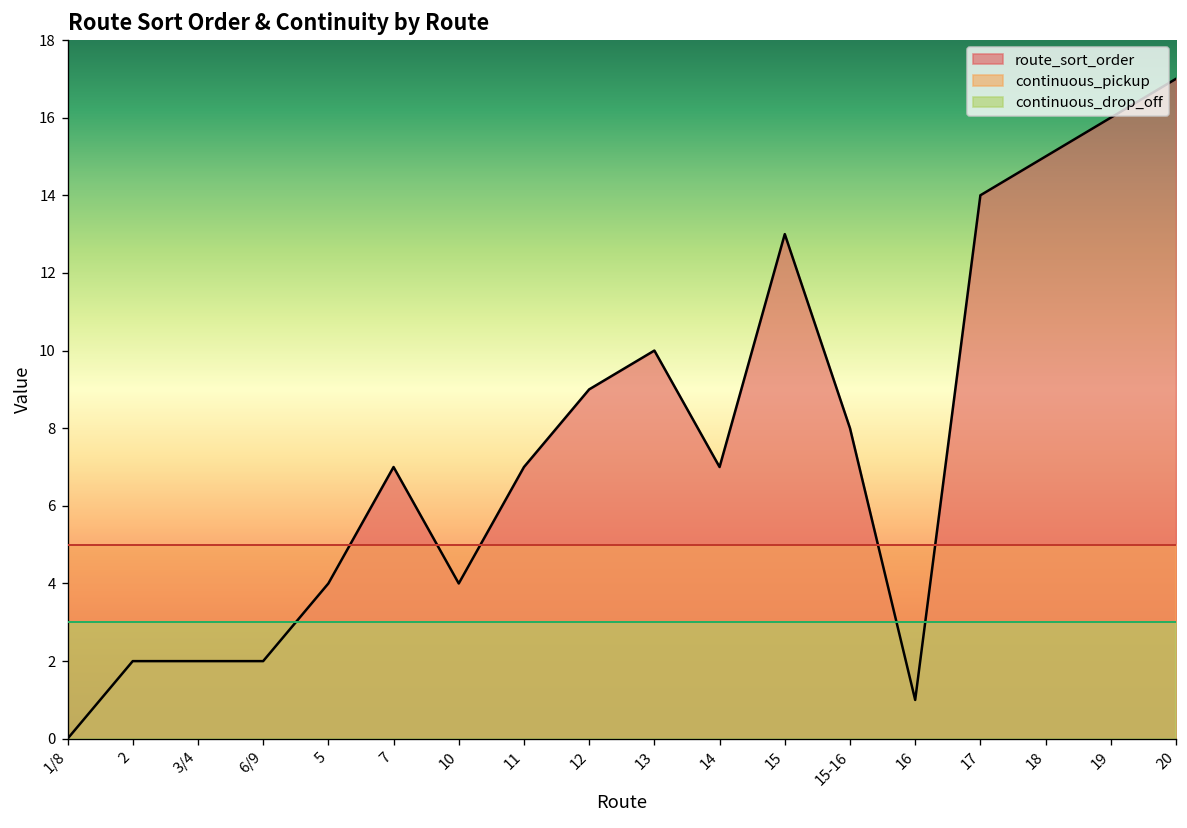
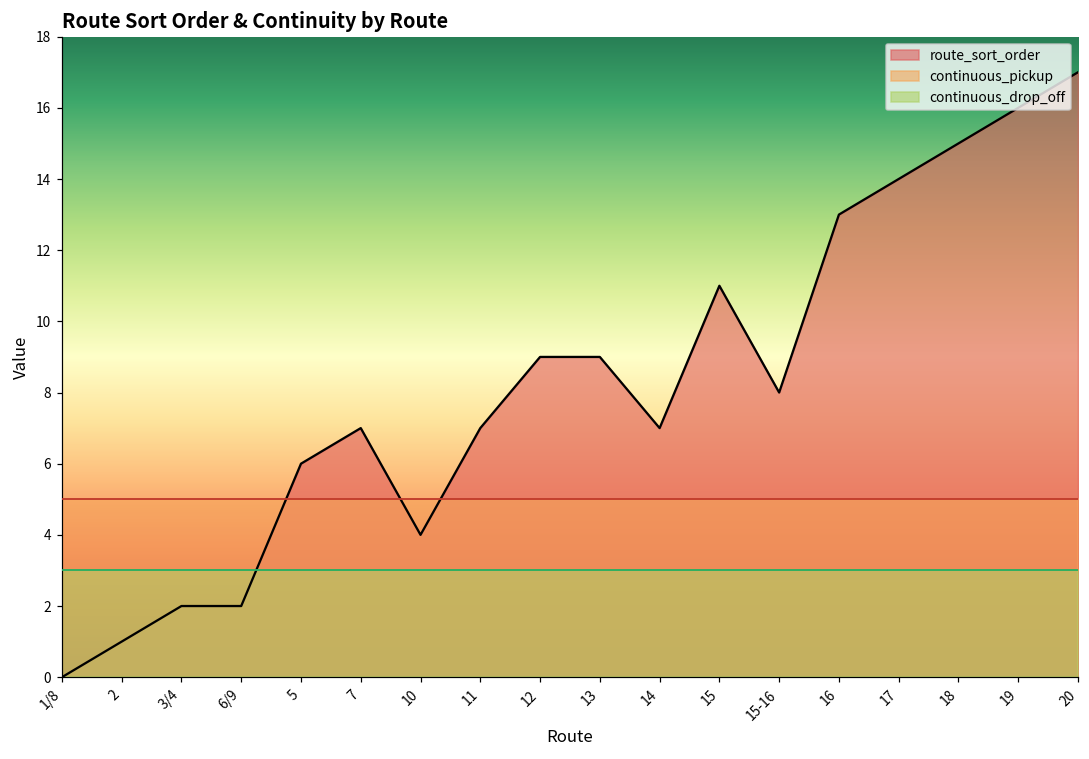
  {
    "route_sort_order": {
      "1/8": 0,
-     "2": 2,
+     "2": 1,
      "3/4": 2,
      "6/9": 2,
-     "5": 4,
+     "5": 6,
      "7": 7,
      "10": 4,
      "11": 7,
      "12": 9,
-     "13": 10,
+     "13": 9,
      "14": 7,
-     "15": 13,
+     "15": 11,
      "15-16": 8,
-     "16": 1,
+     "16": 13,
      "17": 14,
      "18": 15,
      "20": 17
    },
    "continuous_pickup": {
      "1/8": 5,
      "2": 5,
      "3/4": 5,
      "6/9": 5,
      "5": 5,
      "7": 5,
      "10": 5,
      "11": 5,
      "12": 5,
      "13": 5,
      "14": 5,
      "15": 5,
      "15-16": 5,
      "16": 5,
      "17": 5,
      "18": 5,
      "19": 5,
      "20": 5
    },
    "continuous_drop_off": {
      "1/8": 3,
      "2": 3,
      "3/4": 3,
      "6/9": 3,
      "5": 3,
      "7": 3,
      "10": 3,
      "11": 3,
      "12": 3,
      "13": 3,
      "14": 3,
      "15": 3,
      "15-16": 3,
      "16": 3,
      "17": 3,
      "18": 3,
      "19": 3,
      "20": 3
    }
  }
